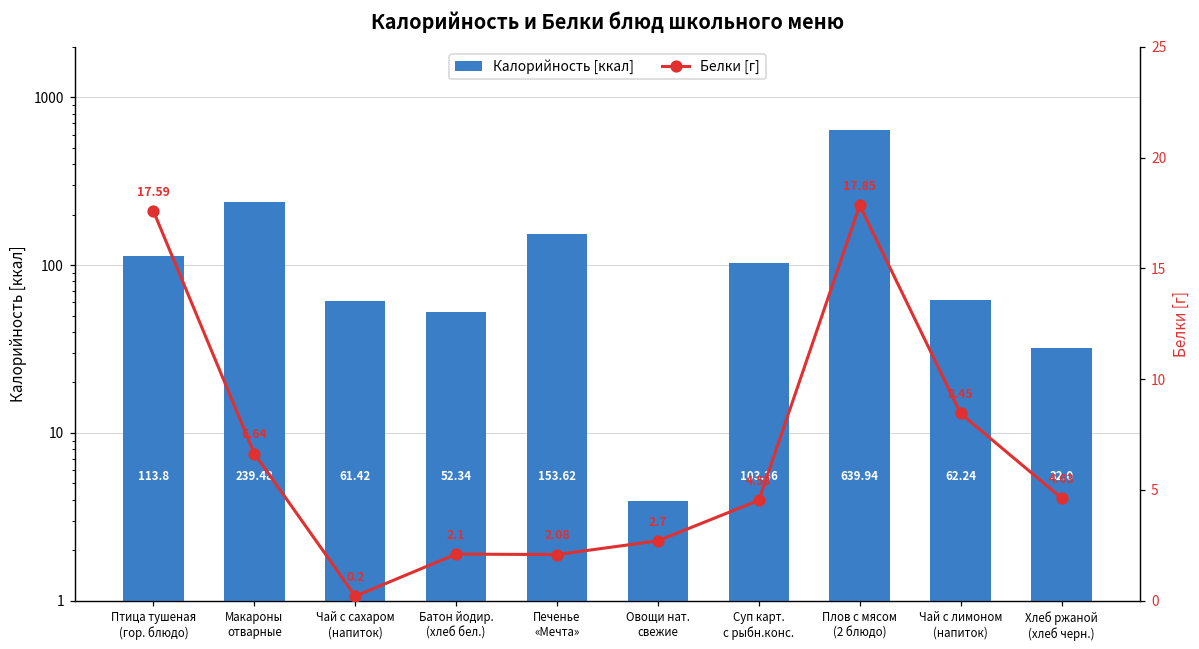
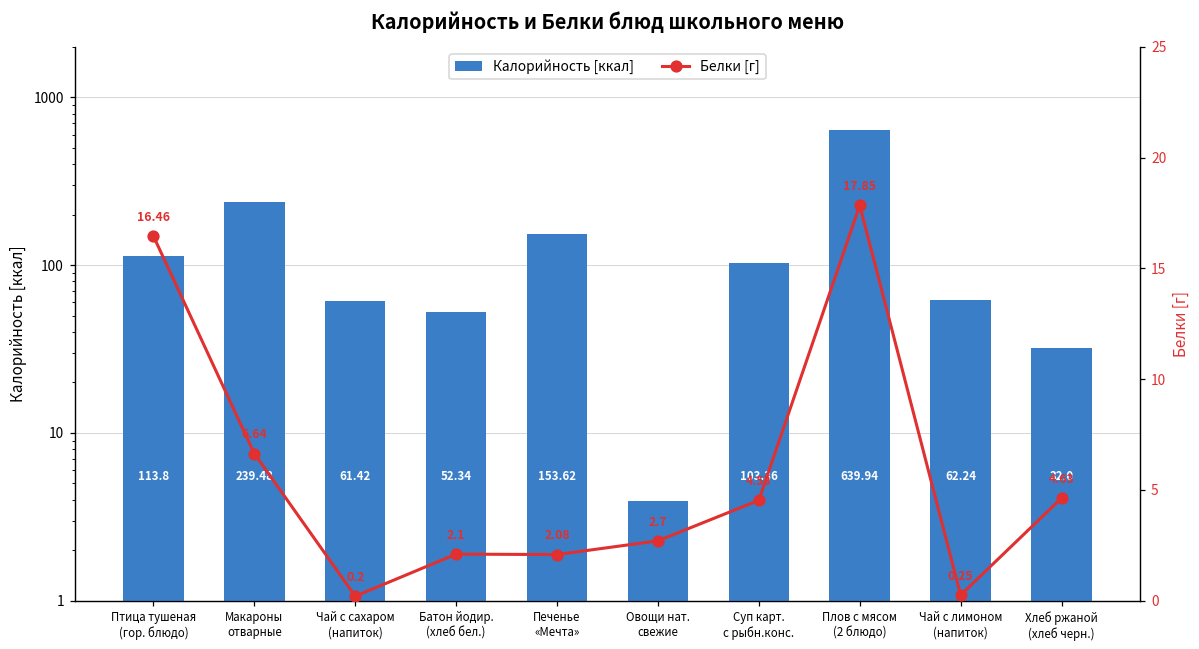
  {
    "Калорийность [ккал]": {
      "Птица тушеная (гор. блюдо)": 113.8,
      "Макароны отварные": 239.48,
      "Чай с сахаром (напиток)": 61.42,
      "Батон йодир. (хлеб бел.)": 52.34,
      "Печенье «Мечта»": 153.62,
      "Плов с мясом (2 блюдо)": 639.94,
      "Чай с лимоном (напиток)": 62.24
    },
    "Белки [г]": {
-     "Птица тушеная (гор. блюдо)": 17.59,
+     "Птица тушеная (гор. блюдо)": 16.46,
      "Макароны отварные": 6.64,
      "Чай с сахаром (напиток)": 0.2,
      "Батон йодир. (хлеб бел.)": 2.1,
      "Печенье «Мечта»": 2.08,
      "Овощи нат. свежие": 2.7,
      "Плов с мясом (2 блюдо)": 17.85,
-     "Чай с лимоном (напиток)": 8.45
+     "Чай с лимоном (напиток)": 0.25
    }
  }
